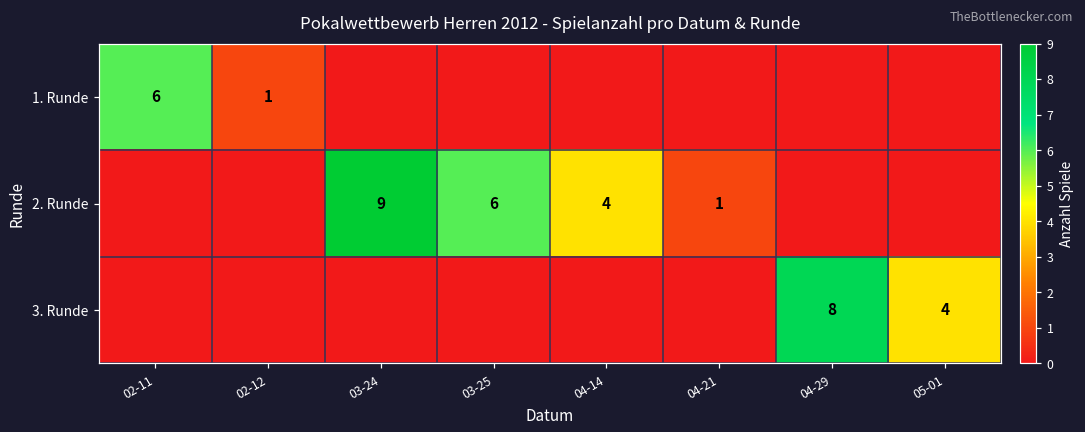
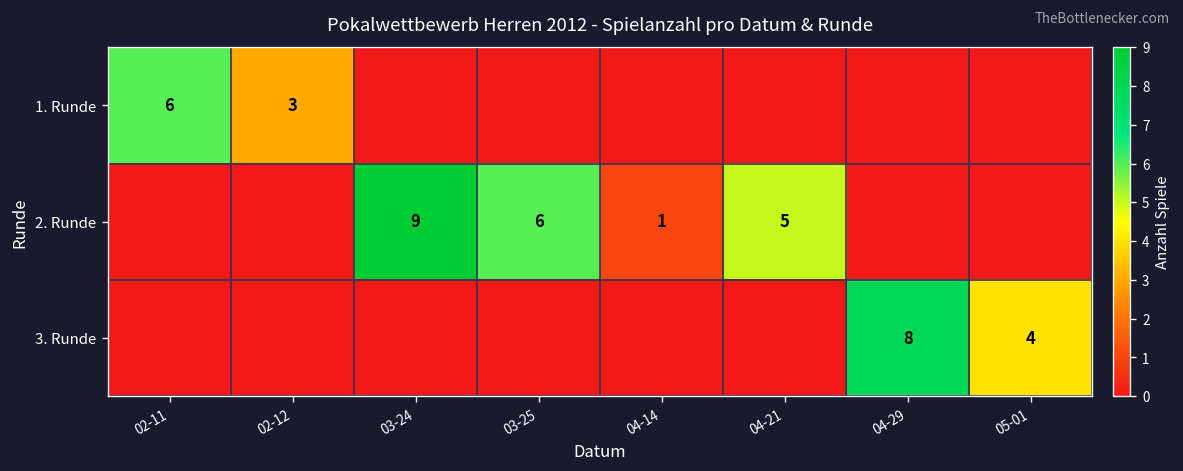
  {
    "1. Runde": {
      "02-11": 6,
-     "02-12": 1
+     "02-12": 3
    },
    "2. Runde": {
      "03-24": 9,
      "03-25": 6,
-     "04-14": 4,
-     "04-21": 1
+     "04-14": 1,
+     "04-21": 5
    },
    "3. Runde": {
      "04-29": 8,
      "05-01": 4
    }
  }
